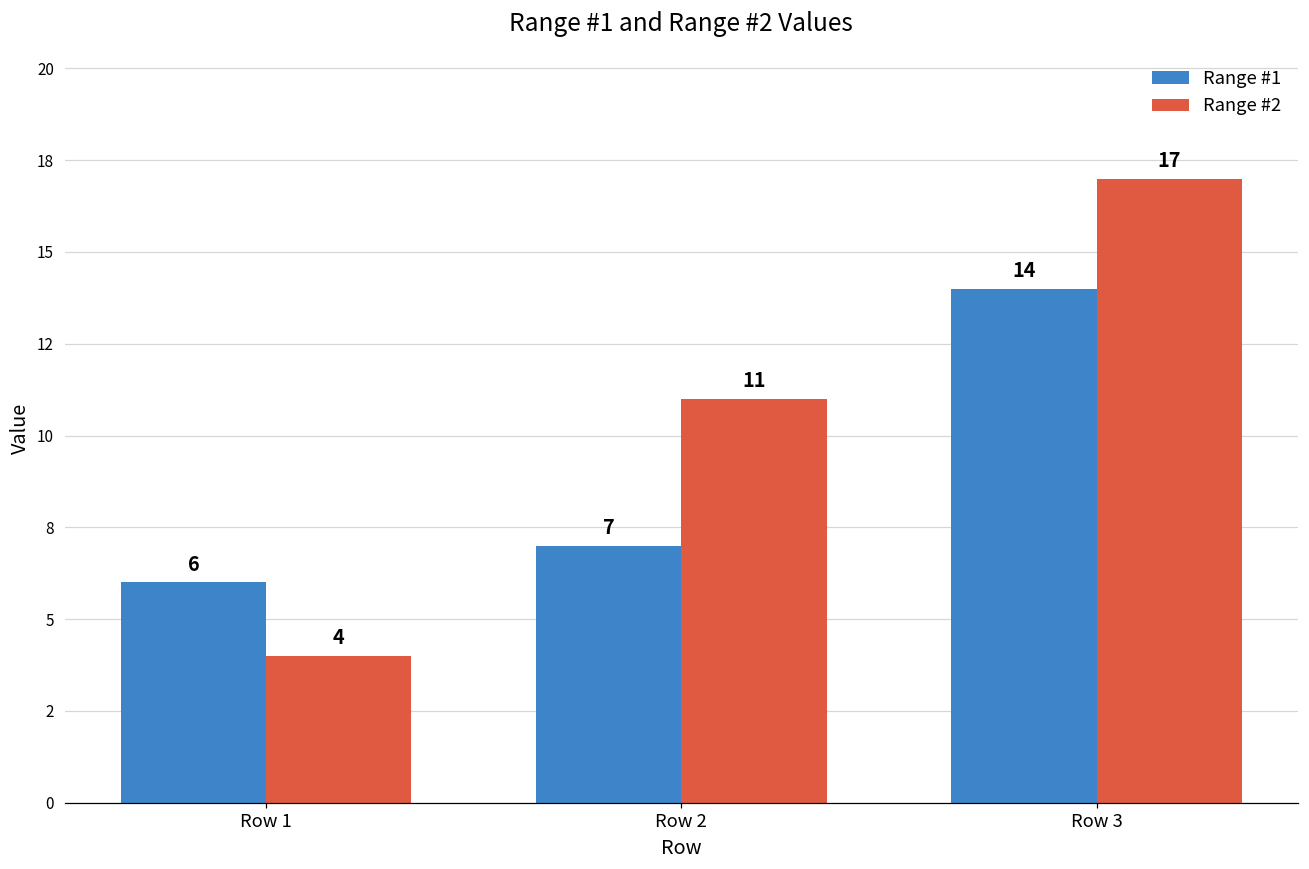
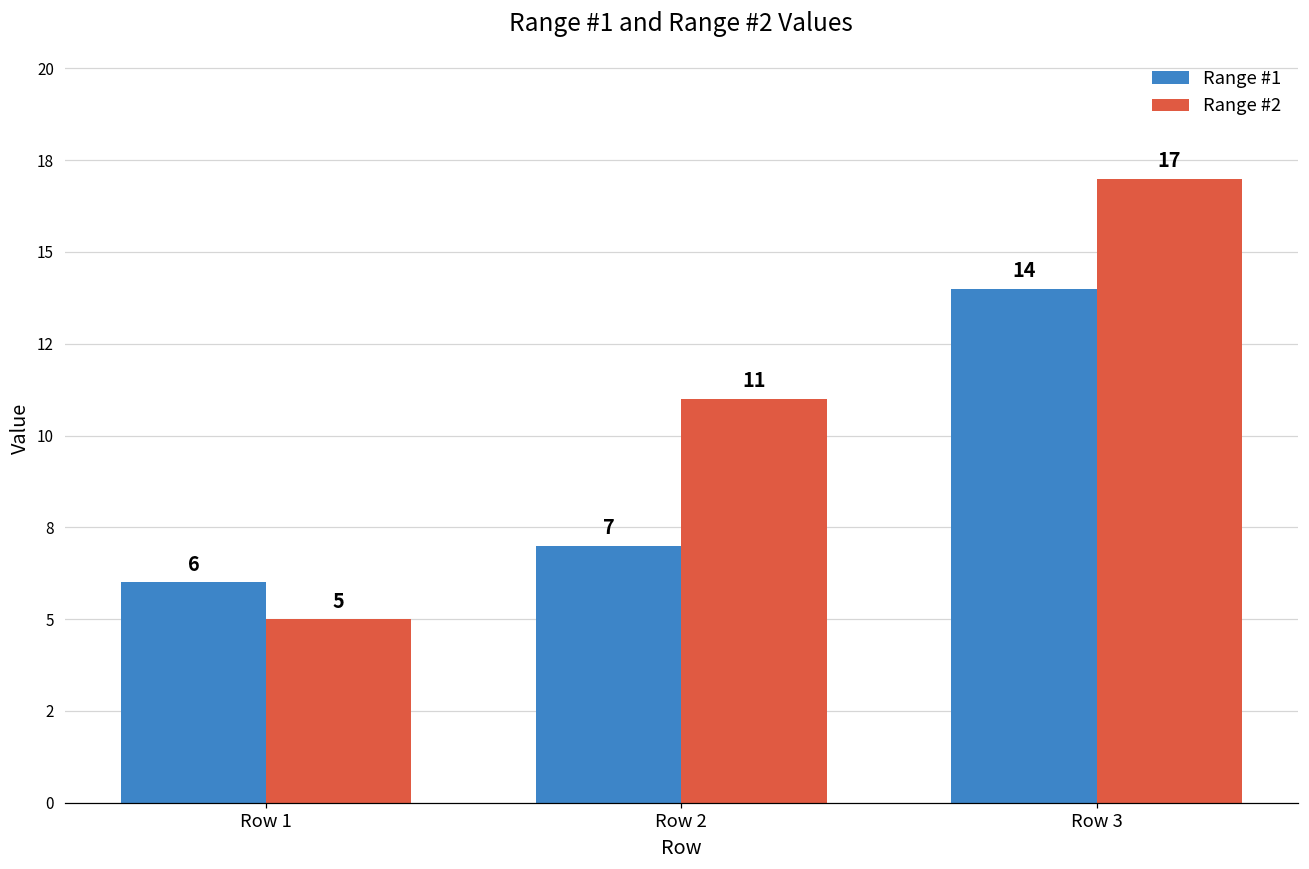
  {
    "Range #1": {
      "Row 1": 6,
      "Row 2": 7,
      "Row 3": 14
    },
    "Range #2": {
-     "Row 1": 4,
+     "Row 1": 5,
      "Row 2": 11,
      "Row 3": 17
    }
  }
